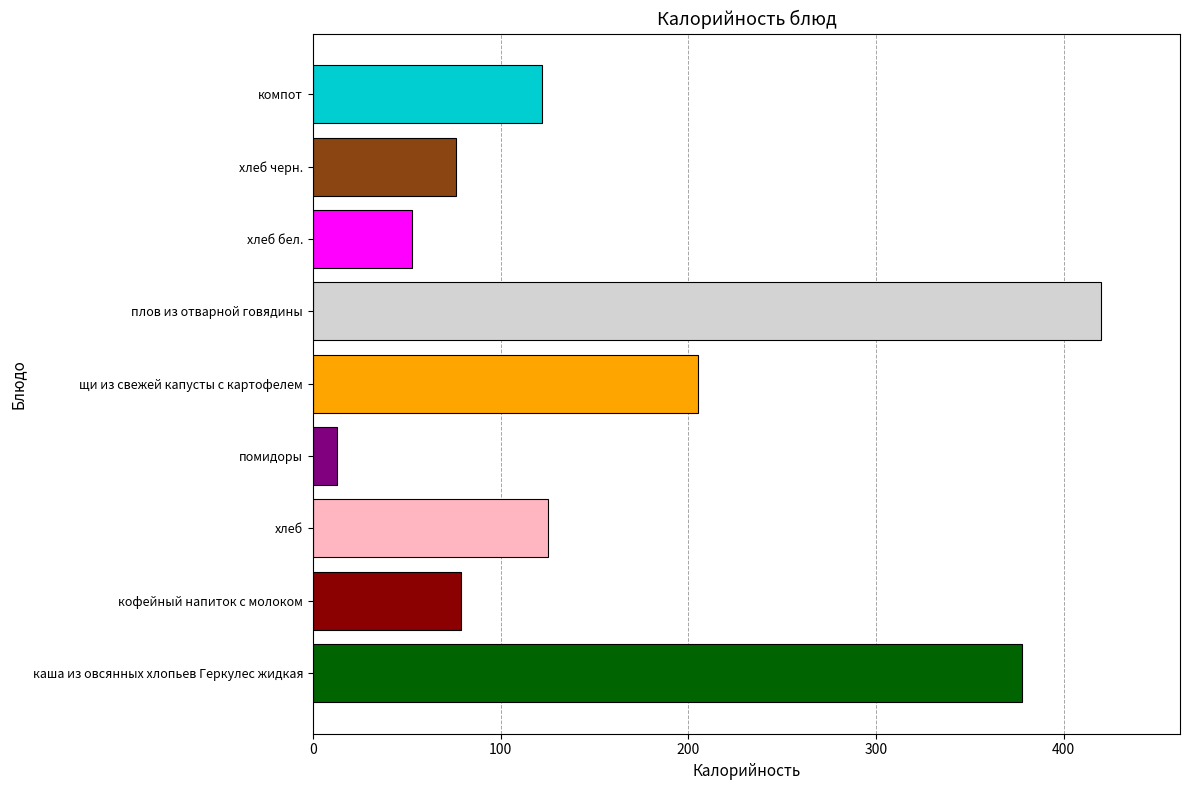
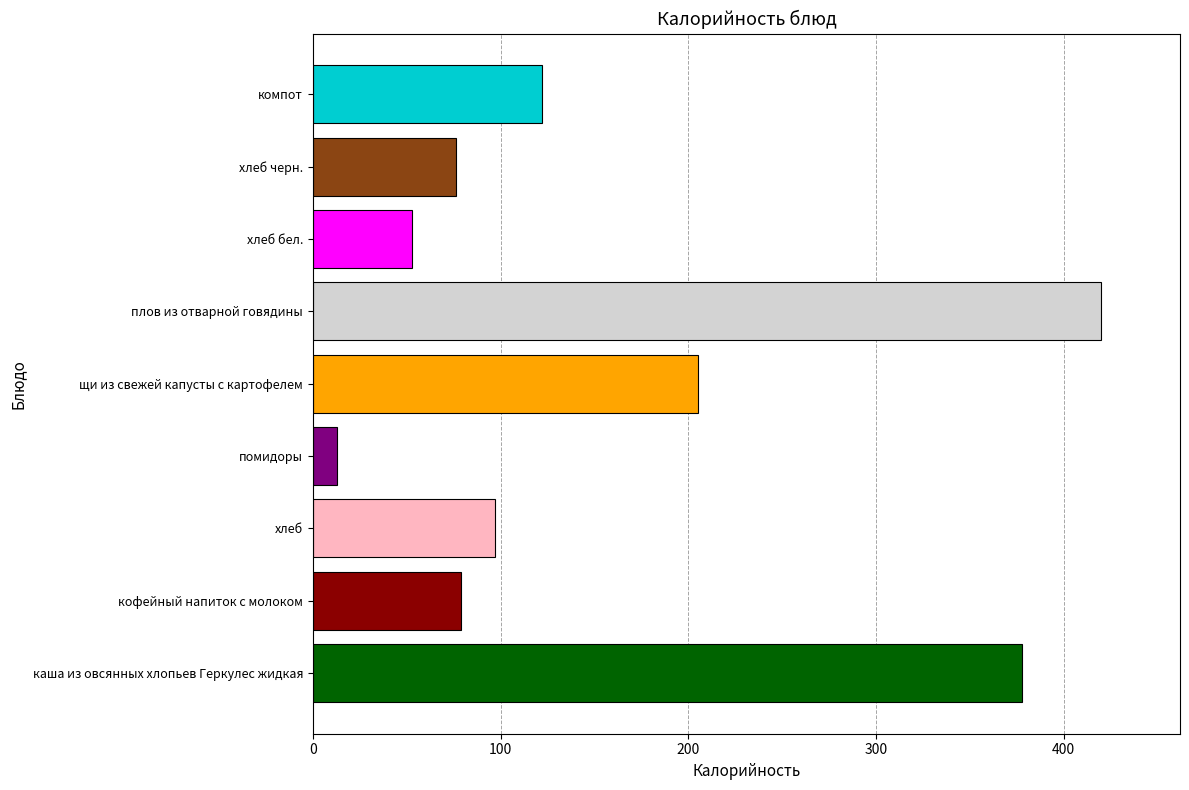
  {
    "компот": 122,
    "хлеб черн.": 76,
    "хлеб бел.": 53,
    "плов из отварной говядины": 420,
    "щи из свежей капусты с картофелем": 205,
    "помидоры": 13,
-   "хлеб": 125,
+   "хлеб": 97,
    "кофейный напиток с молоком": 79,
    "каша из овсянных хлопьев Геркулес жидкая": 378
  }
